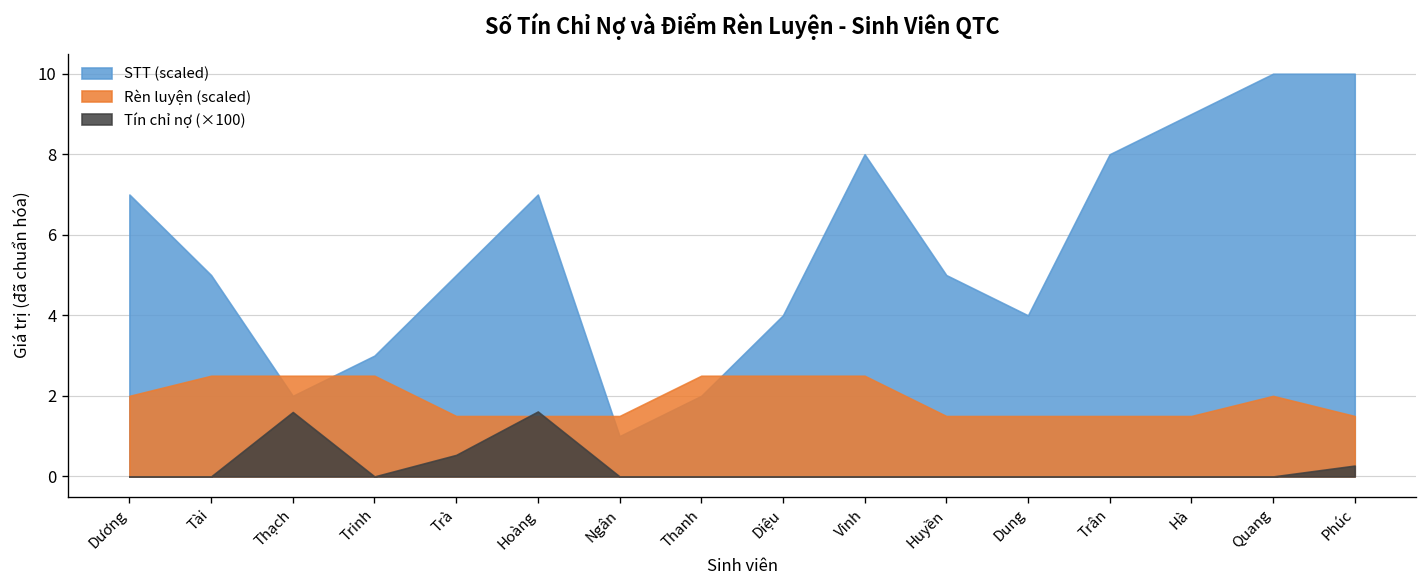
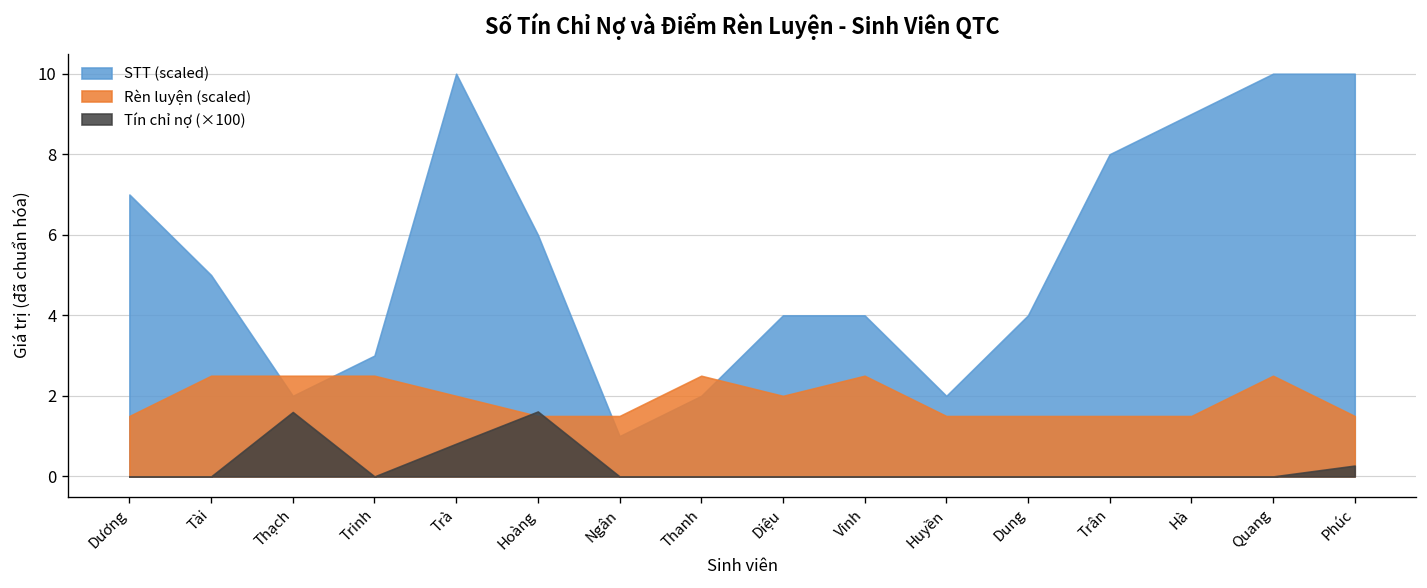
  {
    "STT (scaled)": {
      "Dương": 7,
      "Tài": 5,
      "Thạch": 2,
      "Trinh": 3,
-     "Trà": 5,
-     "Hoàng": 7,
+     "Trà": 10,
+     "Hoàng": 6,
      "Ngân": 1,
      "Thanh": 2,
      "Diệu": 4,
-     "Vinh": 8,
-     "Huyền": 5,
+     "Vinh": 4,
+     "Huyền": 2,
      "Dung": 4,
      "Trân": 8,
      "Hà": 9,
      "Quang": 10,
      "Phúc": 10
    },
    "Rèn luyện (scaled)": {
-     "Dương": 2.0,
+     "Dương": 1.5,
      "Tài": 2.5,
      "Thạch": 2.5,
      "Trinh": 2.5,
-     "Trà": 1.5,
+     "Trà": 2.0,
      "Hoàng": 1.5,
      "Ngân": 1.5,
      "Thanh": 2.5,
-     "Diệu": 2.5,
+     "Diệu": 2.0,
      "Vinh": 2.5,
      "Huyền": 1.5,
      "Dung": 1.5,
      "Trân": 1.5,
      "Hà": 1.5,
-     "Quang": 2.0,
+     "Quang": 2.5,
      "Phúc": 1.5
    },
    "Tín chỉ nợ (×100)": {
      "Dương": 0.0,
      "Tài": 0.0,
      "Thạch": 1.6,
      "Trinh": 0.0,
-     "Trà": 0.5,
+     "Trà": 0.8,
      "Hoàng": 1.6,
      "Ngân": 0.0,
      "Thanh": 0.0,
      "Diệu": 0.0,
      "Vinh": 0.0,
      "Huyền": 0.0,
      "Dung": 0.0,
      "Trân": 0.0,
      "Hà": 0.0,
      "Quang": 0.0,
      "Phúc": 0.3
    }
  }
